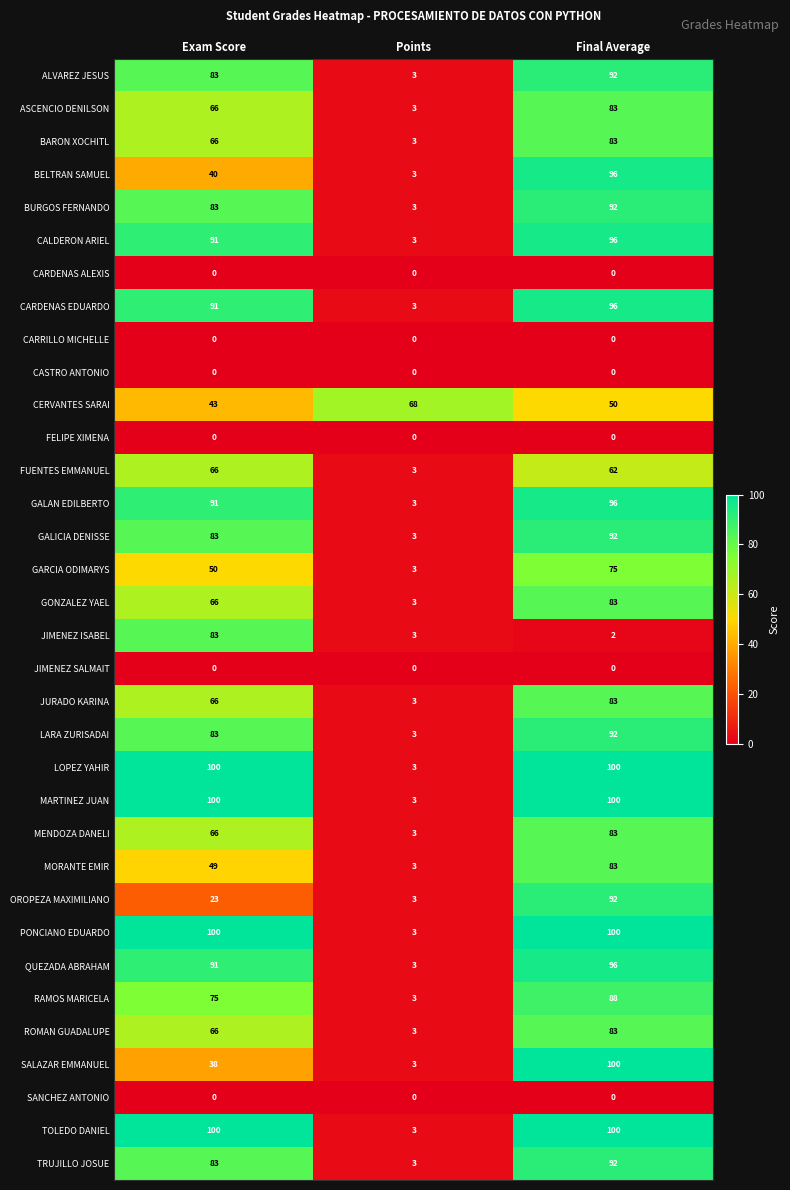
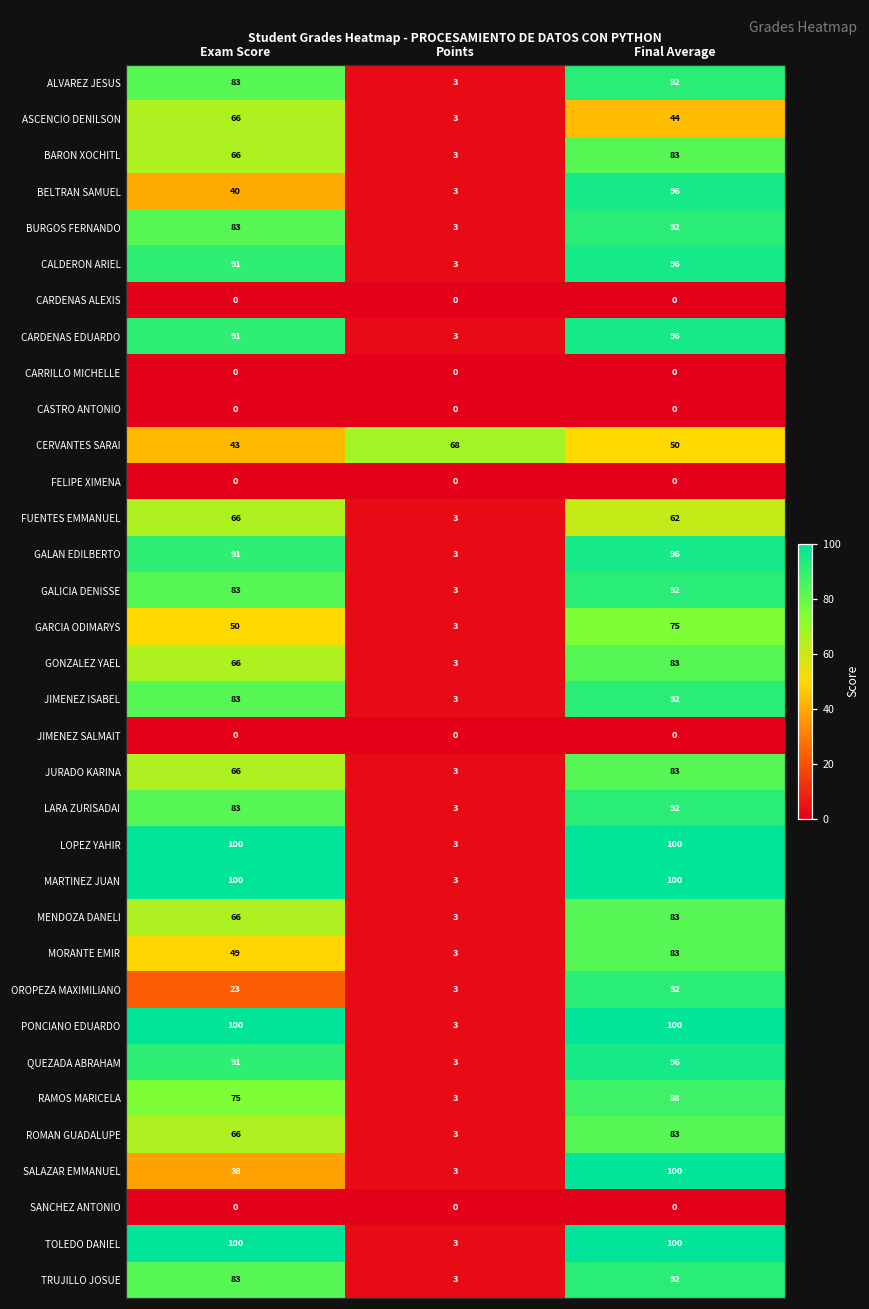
  {
    "ALVAREZ JESUS": {
      "Exam Score": 83,
      "Points": 3,
      "Final Average": 92
    },
    "ASCENCIO DENILSON": {
      "Exam Score": 66,
      "Points": 3,
-     "Final Average": 83
+     "Final Average": 44
    },
    "BARON XOCHITL": {
      "Exam Score": 66,
      "Points": 3,
      "Final Average": 83
    },
    "BELTRAN SAMUEL": {
      "Exam Score": 40,
      "Points": 3,
      "Final Average": 96
    },
    "BURGOS FERNANDO": {
      "Exam Score": 83,
      "Points": 3,
      "Final Average": 92
    },
    "CALDERON ARIEL": {
      "Exam Score": 91,
      "Points": 3,
      "Final Average": 96
    },
    "CARDENAS ALEXIS": {
      "Exam Score": 0,
      "Points": 0,
      "Final Average": 0
    },
    "CARDENAS EDUARDO": {
      "Exam Score": 91,
      "Points": 3,
      "Final Average": 96
    },
    "CARRILLO MICHELLE": {
      "Exam Score": 0,
      "Points": 0,
      "Final Average": 0
    },
    "CASTRO ANTONIO": {
      "Exam Score": 0,
      "Points": 0,
      "Final Average": 0
    },
    "CERVANTES SARAI": {
      "Exam Score": 43,
      "Points": 68,
      "Final Average": 50
    },
    "FELIPE XIMENA": {
      "Exam Score": 0,
      "Points": 0,
      "Final Average": 0
    },
    "FUENTES EMMANUEL": {
      "Exam Score": 66,
      "Points": 3,
      "Final Average": 62
    },
    "GALAN EDILBERTO": {
      "Exam Score": 91,
      "Points": 3,
      "Final Average": 96
    },
    "GALICIA DENISSE": {
      "Exam Score": 83,
      "Points": 3,
      "Final Average": 92
    },
    "GARCIA ODIMARYS": {
      "Exam Score": 50,
      "Points": 3,
      "Final Average": 75
    },
    "GONZALEZ YAEL": {
      "Exam Score": 66,
      "Points": 3,
      "Final Average": 83
    },
    "JIMENEZ ISABEL": {
      "Exam Score": 83,
      "Points": 3,
-     "Final Average": 2
+     "Final Average": 92
    },
    "JIMENEZ SALMAIT": {
      "Exam Score": 0,
      "Points": 0,
      "Final Average": 0
    },
    "JURADO KARINA": {
      "Exam Score": 66,
      "Points": 3,
      "Final Average": 83
    },
    "LARA ZURISADAI": {
      "Exam Score": 83,
      "Points": 3,
      "Final Average": 92
    },
    "LOPEZ YAHIR": {
      "Exam Score": 100,
      "Points": 3,
      "Final Average": 100
    },
    "MARTINEZ JUAN": {
      "Exam Score": 100,
      "Points": 3,
      "Final Average": 100
    },
    "MENDOZA DANELI": {
      "Exam Score": 66,
      "Points": 3,
      "Final Average": 83
    },
    "MORANTE EMIR": {
      "Exam Score": 49,
      "Points": 3,
      "Final Average": 83
    },
    "OROPEZA MAXIMILIANO": {
      "Exam Score": 23,
      "Points": 3,
      "Final Average": 92
    },
    "PONCIANO EDUARDO": {
      "Exam Score": 100,
      "Points": 3,
      "Final Average": 100
    },
    "QUEZADA ABRAHAM": {
      "Exam Score": 91,
      "Points": 3,
      "Final Average": 96
    },
    "RAMOS MARICELA": {
      "Exam Score": 75,
      "Points": 3,
      "Final Average": 88
    },
    "ROMAN GUADALUPE": {
      "Exam Score": 66,
      "Points": 3,
      "Final Average": 83
    },
    "SALAZAR EMMANUEL": {
      "Exam Score": 38,
      "Points": 3,
      "Final Average": 100
    },
    "SANCHEZ ANTONIO": {
      "Exam Score": 0,
      "Points": 0,
      "Final Average": 0
    },
    "TOLEDO DANIEL": {
      "Exam Score": 100,
      "Points": 3,
      "Final Average": 100
    },
    "TRUJILLO JOSUE": {
      "Exam Score": 83,
      "Points": 3,
      "Final Average": 92
    }
  }
